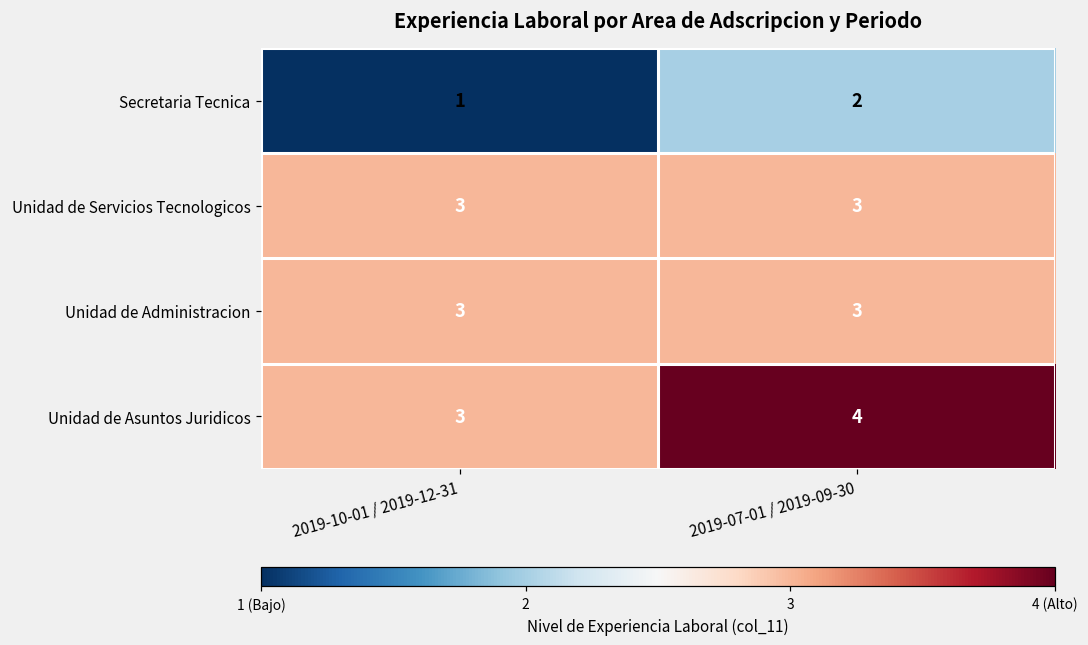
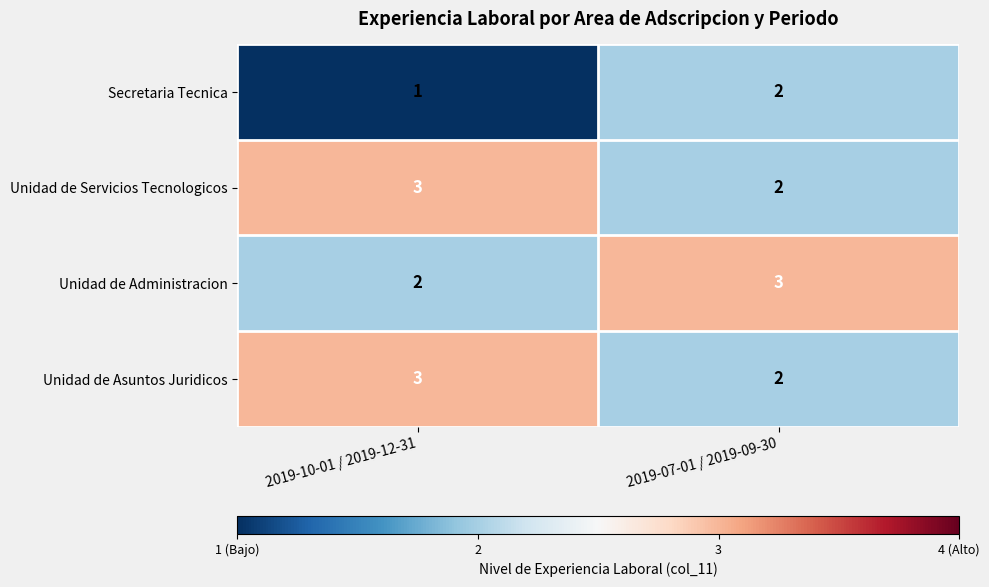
  {
    "Secretaria Tecnica": {
      "2019-10-01 / 2019-12-31": 1,
      "2019-07-01 / 2019-09-30": 2
    },
    "Unidad de Servicios Tecnologicos": {
      "2019-10-01 / 2019-12-31": 3,
-     "2019-07-01 / 2019-09-30": 3
+     "2019-07-01 / 2019-09-30": 2
    },
    "Unidad de Administracion": {
-     "2019-10-01 / 2019-12-31": 3,
+     "2019-10-01 / 2019-12-31": 2,
      "2019-07-01 / 2019-09-30": 3
    },
    "Unidad de Asuntos Juridicos": {
      "2019-10-01 / 2019-12-31": 3,
-     "2019-07-01 / 2019-09-30": 4
+     "2019-07-01 / 2019-09-30": 2
    }
  }
